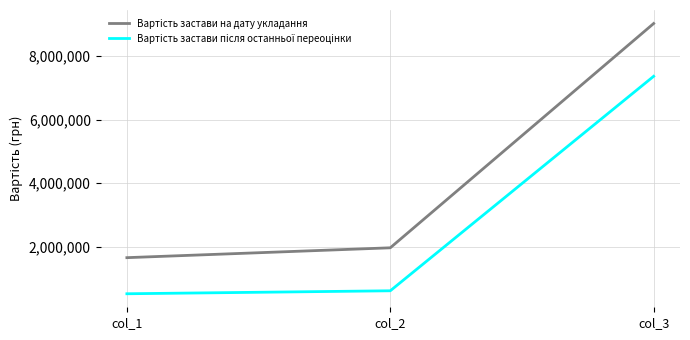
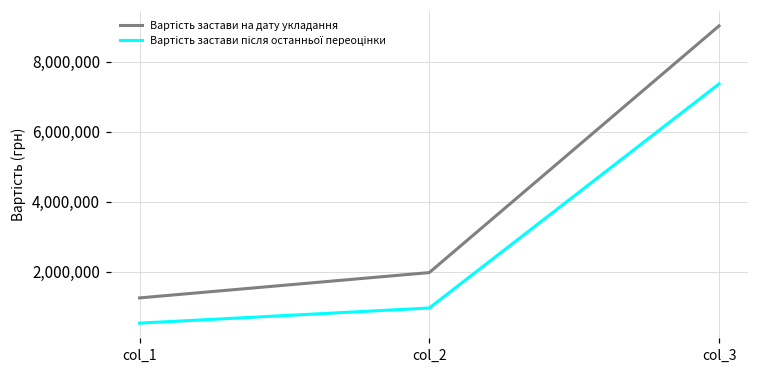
  {
    "Вартість застави на дату укладання": {
-     "col_1": "1,700,000",
+     "col_1": "1,200,000",
      "col_2": "2,000,000",
      "col_3": "9,000,000"
    },
    "Вартість застави після останньої переоцінки": {
      "col_1": "500,000",
-     "col_2": "600,000",
+     "col_2": "1,000,000",
      "col_3": "7,400,000"
    }
  }
